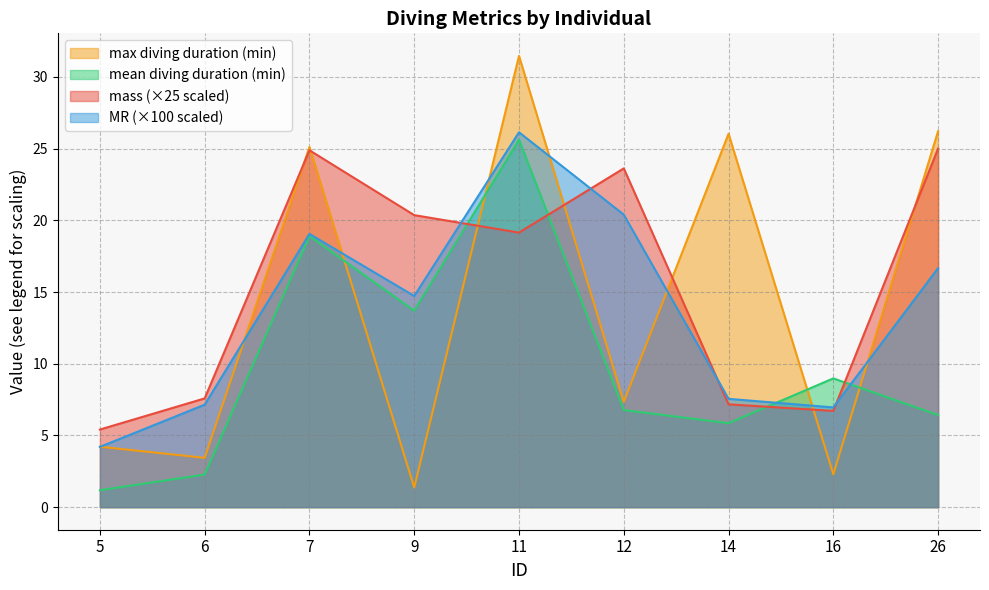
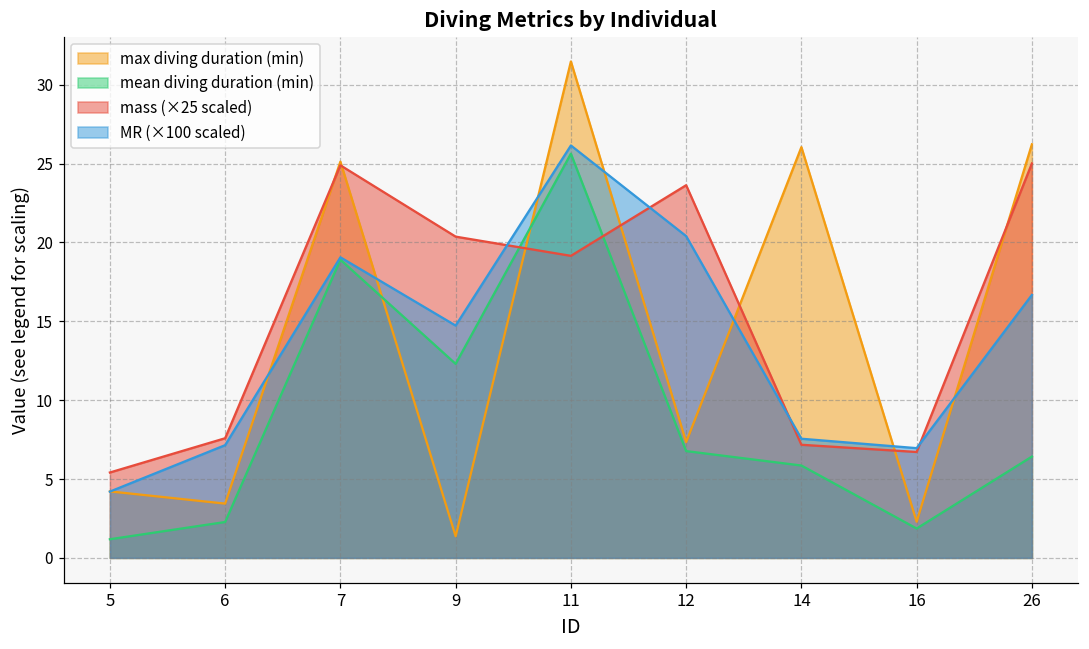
  {
    "max diving duration (min)": {
      "6": 3.4,
      "7": 25.1,
      "9": 1.4,
      "11": 31.5,
      "12": 7.3,
      "14": 26.0,
      "16": 2.3,
      "26": 26.2
    },
    "mean diving duration (min)": {
      "5": 1.2,
      "6": 2.3,
-     "9": 13.7,
+     "9": 12.3,
      "11": 25.6,
      "12": 6.8,
      "14": 5.9,
-     "16": 9.0,
+     "16": 1.9,
      "26": 6.4
    },
    "mass (×25 scaled)": {
      "5": 5.4,
      "6": 7.6,
      "7": 24.9,
      "9": 20.4,
      "11": 19.1,
      "12": 23.6,
      "14": 7.2,
      "16": 6.7,
      "26": 25.0
    },
    "MR (×100 scaled)": {
      "6": 7.1,
      "9": 14.7,
      "11": 26.1,
      "12": 20.4,
      "14": 7.6,
      "16": 7.0,
      "26": 16.7
    }
  }
